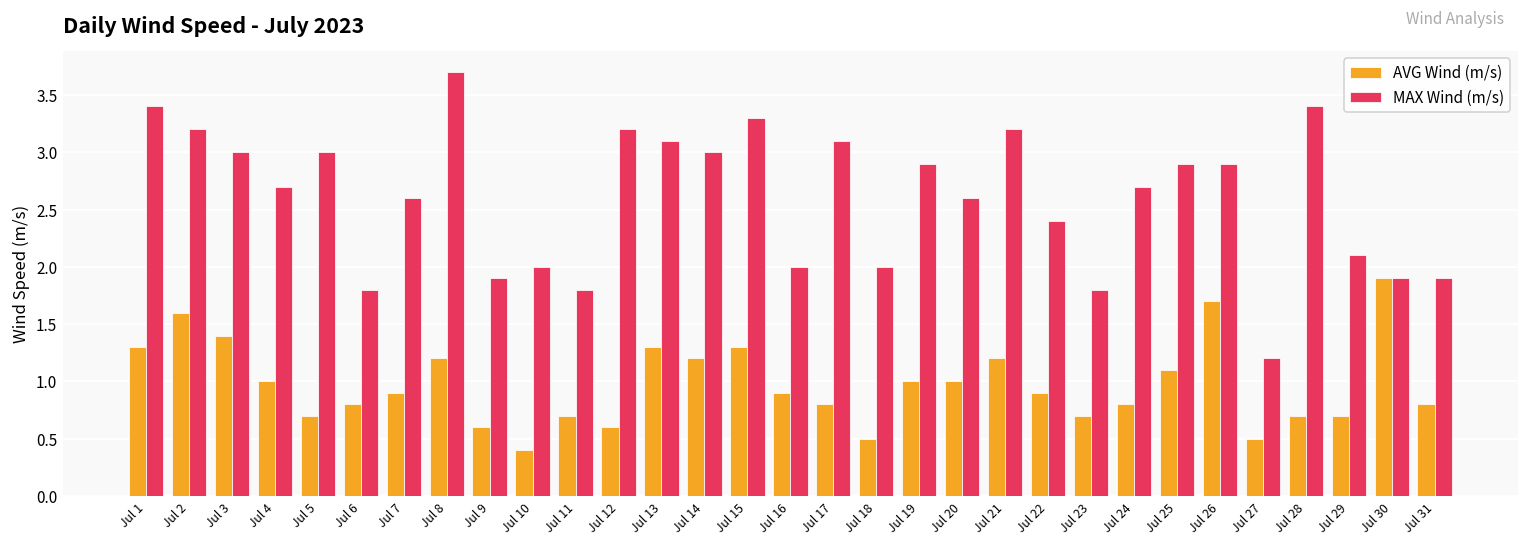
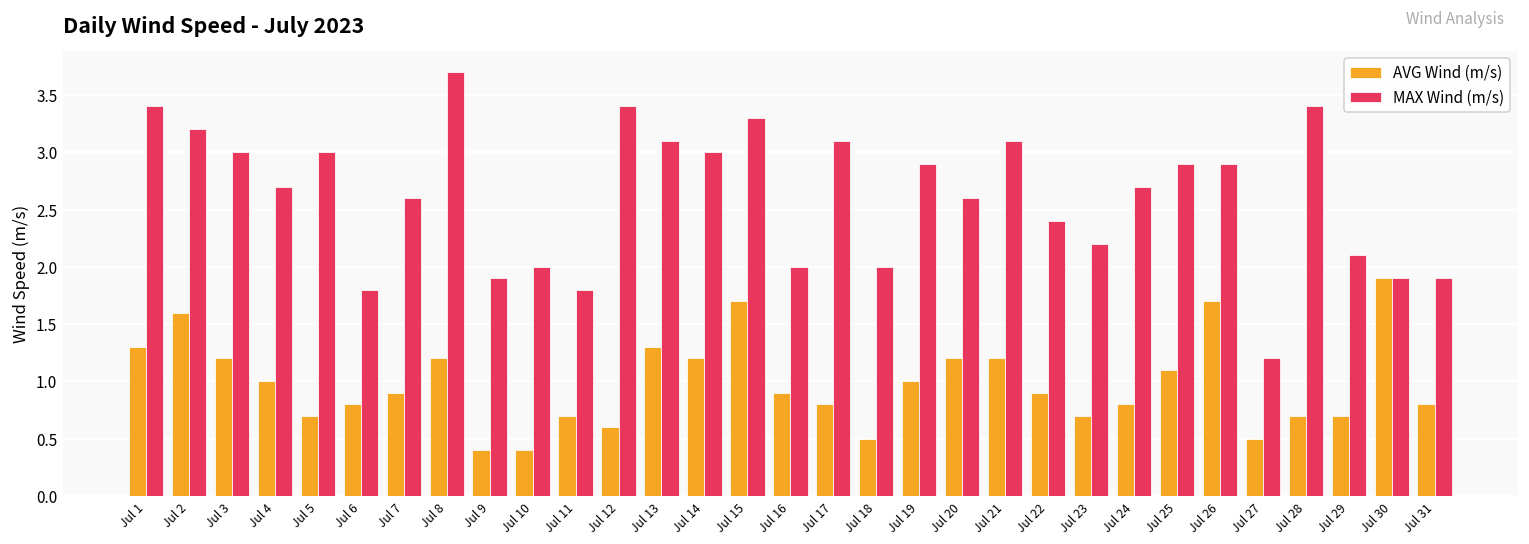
  {
    "AVG Wind (m/s)": {
      "Jul 1": 1.3,
      "Jul 2": 1.6,
-     "Jul 3": 1.4,
+     "Jul 3": 1.2,
      "Jul 4": 1.0,
      "Jul 5": 0.7,
      "Jul 6": 0.8,
      "Jul 7": 0.9,
      "Jul 8": 1.2,
-     "Jul 9": 0.6,
+     "Jul 9": 0.4,
      "Jul 10": 0.4,
      "Jul 11": 0.7,
      "Jul 12": 0.6,
      "Jul 13": 1.3,
      "Jul 14": 1.2,
-     "Jul 15": 1.3,
+     "Jul 15": 1.7,
      "Jul 16": 0.9,
      "Jul 17": 0.8,
      "Jul 18": 0.5,
      "Jul 19": 1.0,
-     "Jul 20": 1.0,
+     "Jul 20": 1.2,
      "Jul 21": 1.2,
      "Jul 22": 0.9,
      "Jul 23": 0.7,
      "Jul 24": 0.8,
      "Jul 25": 1.1,
      "Jul 26": 1.7,
      "Jul 27": 0.5,
      "Jul 28": 0.7,
      "Jul 29": 0.7,
      "Jul 30": 1.9,
      "Jul 31": 0.8
    },
    "MAX Wind (m/s)": {
      "Jul 1": 3.4,
      "Jul 2": 3.2,
      "Jul 3": 3.0,
      "Jul 4": 2.7,
      "Jul 5": 3.0,
      "Jul 6": 1.8,
      "Jul 7": 2.6,
      "Jul 8": 3.7,
      "Jul 9": 1.9,
      "Jul 10": 2.0,
      "Jul 11": 1.8,
-     "Jul 12": 3.2,
+     "Jul 12": 3.4,
      "Jul 13": 3.1,
      "Jul 14": 3.0,
      "Jul 15": 3.3,
      "Jul 16": 2.0,
      "Jul 17": 3.1,
      "Jul 18": 2.0,
      "Jul 19": 2.9,
      "Jul 20": 2.6,
-     "Jul 21": 3.2,
+     "Jul 21": 3.1,
      "Jul 22": 2.4,
-     "Jul 23": 1.8,
+     "Jul 23": 2.2,
      "Jul 24": 2.7,
      "Jul 25": 2.9,
      "Jul 26": 2.9,
      "Jul 27": 1.2,
      "Jul 28": 3.4,
      "Jul 29": 2.1,
      "Jul 30": 1.9,
      "Jul 31": 1.9
    }
  }
